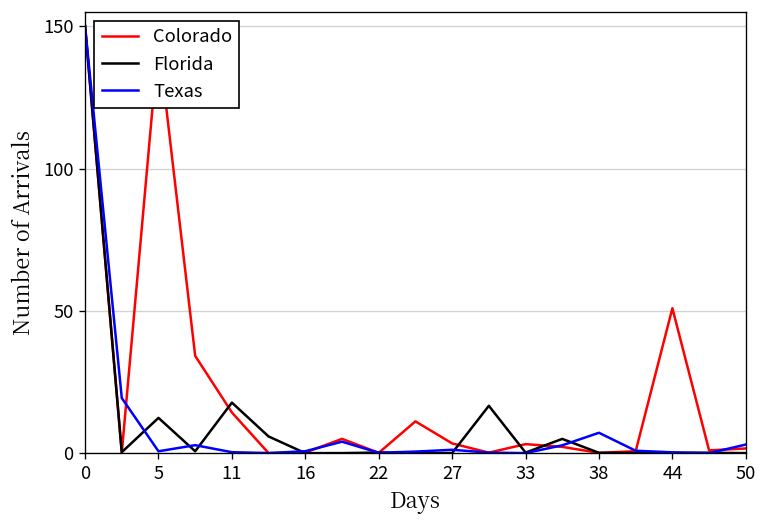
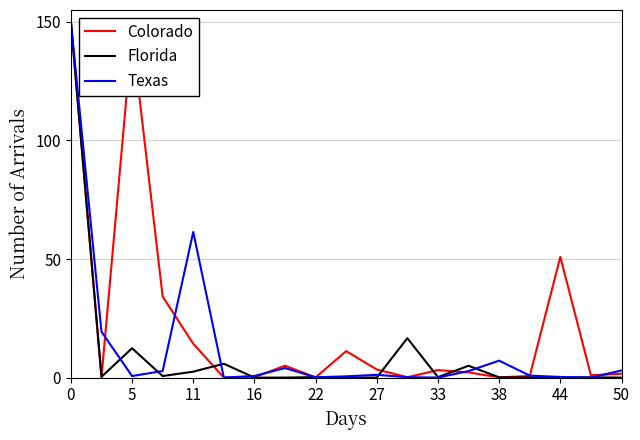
  {
    "Colorado": {
      "11": 14,
      "27": 3,
      "33": 3,
      "44": 51,
      "50": 2
    },
    "Florida": {
      "5": 12,
-     "11": 18,
+     "11": 3,
      "27": 0,
      "50": 0
    },
    "Texas": {
      "5": 1,
-     "11": 0,
+     "11": 61,
      "27": 1,
      "38": 7,
      "50": 3
    }
  }
